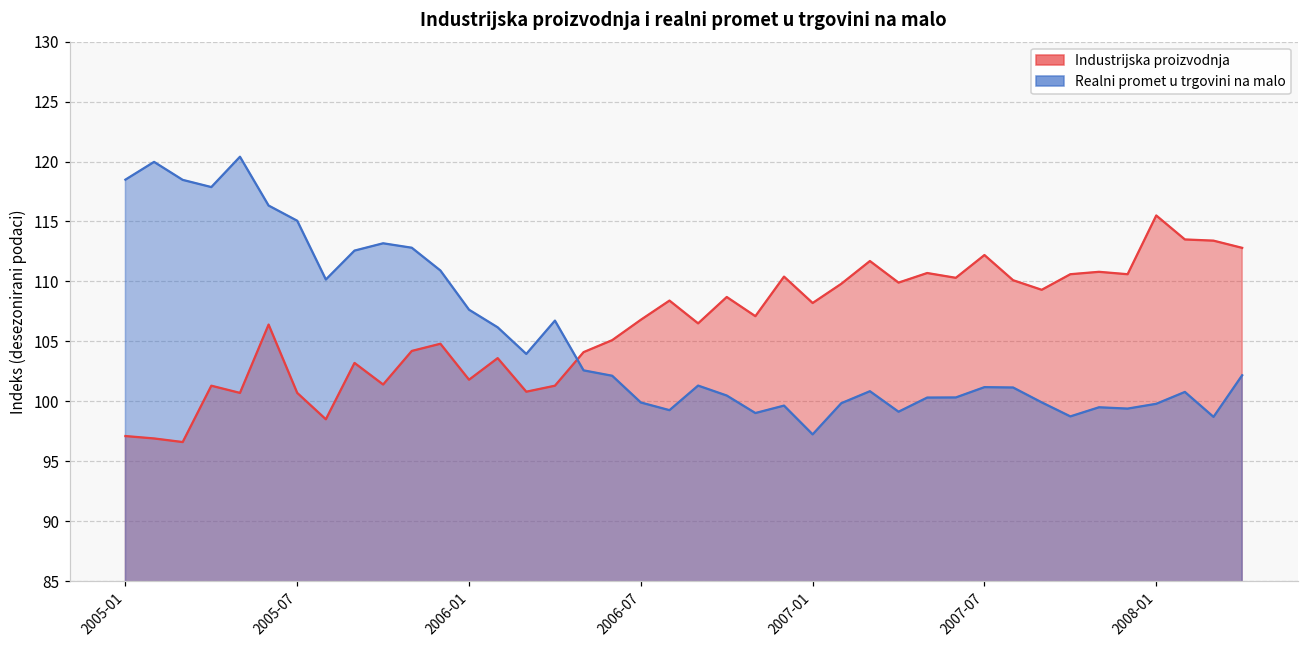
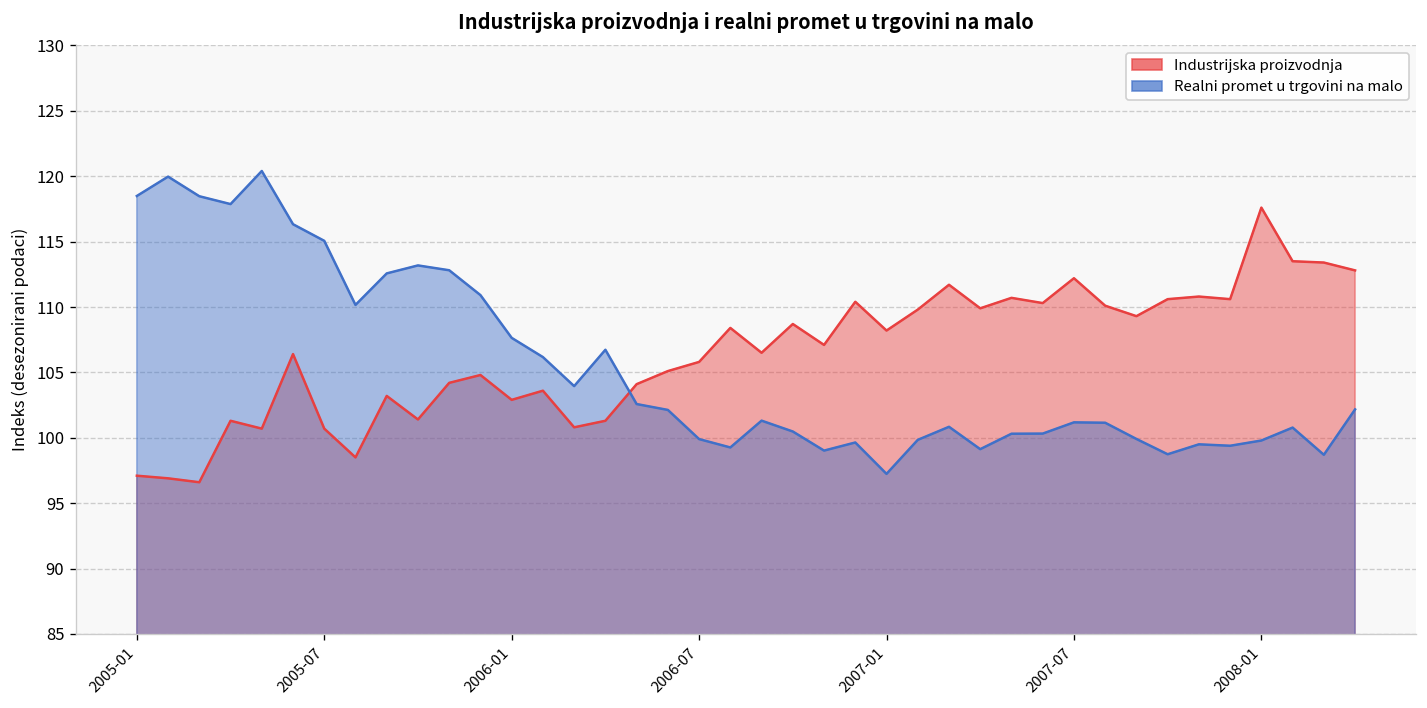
  {
    "Industrijska proizvodnja": {
      "2005-01": 97.1,
      "2005-07": 100.7,
-     "2006-01": 101.8,
-     "2006-07": 106.8,
+     "2006-01": 102.9,
+     "2006-07": 105.8,
      "2007-01": 108.2,
      "2007-07": 112.2,
-     "2008-01": 115.5
+     "2008-01": 117.6
    },
    "Realni promet u trgovini na malo": {
      "2005-01": 118.5,
      "2005-07": 115.1,
      "2006-01": 107.6,
      "2006-07": 99.9,
      "2007-01": 97.2,
      "2007-07": 101.2,
      "2008-01": 99.8
    }
  }
